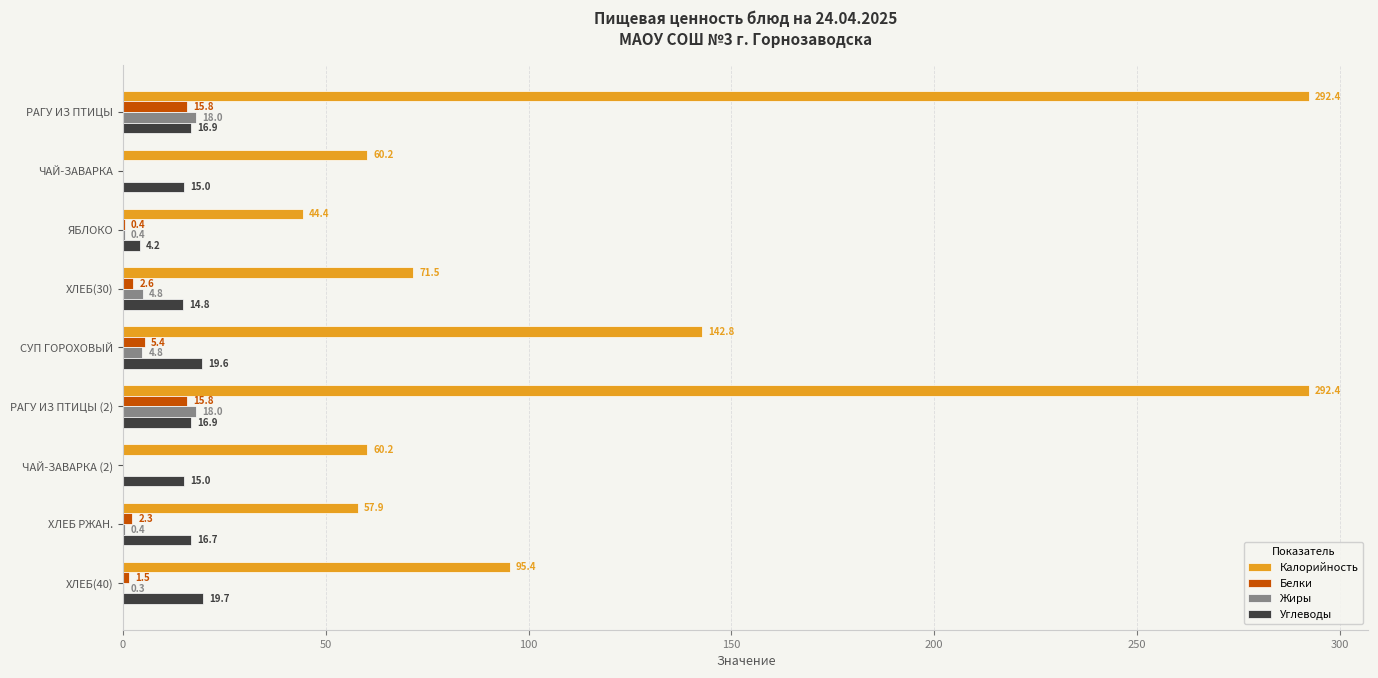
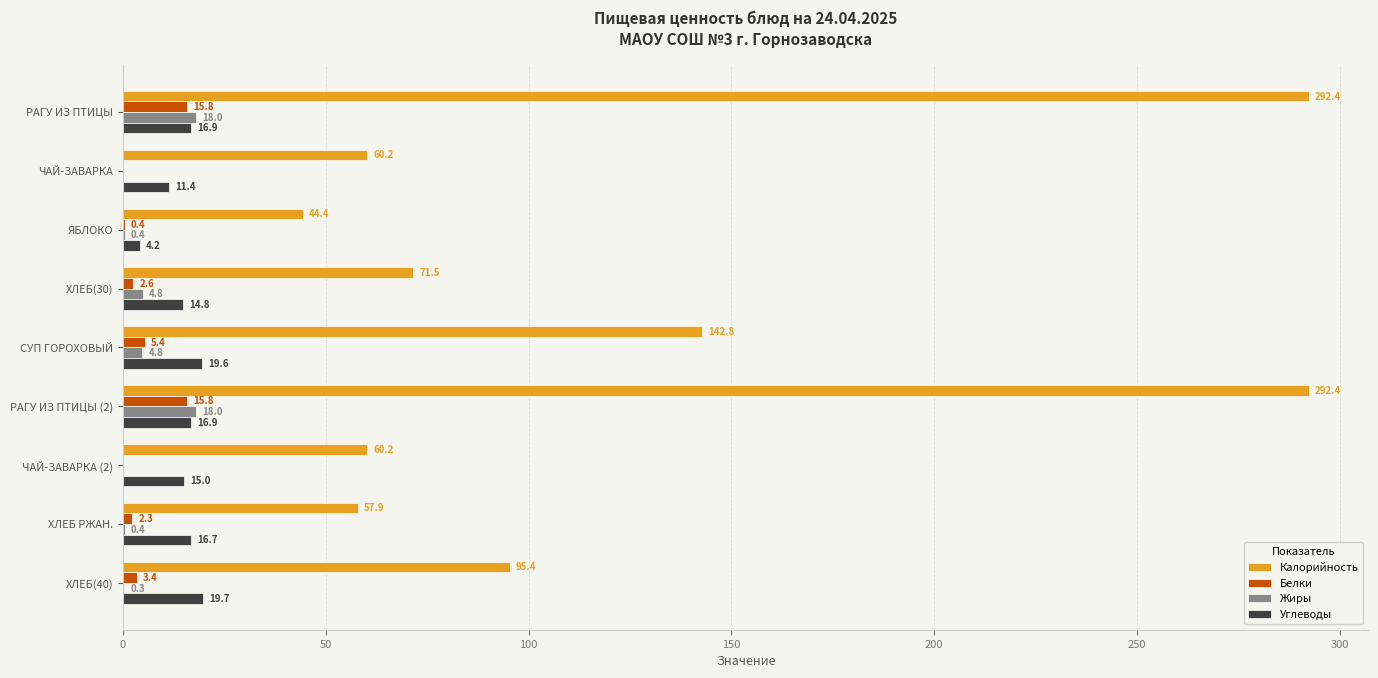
  {
    "Калорийность": {
      "РАГУ ИЗ ПТИЦЫ": 292.4,
      "ЧАЙ-ЗАВАРКА": 60.2,
      "ЯБЛОКО": 44.4,
      "ХЛЕБ(30)": 71.5,
      "СУП ГОРОХОВЫЙ": 142.8,
      "РАГУ ИЗ ПТИЦЫ (2)": 292.4,
      "ЧАЙ-ЗАВАРКА (2)": 60.2,
      "ХЛЕБ РЖАН.": 57.9,
      "ХЛЕБ(40)": 95.4
    },
    "Белки": {
      "РАГУ ИЗ ПТИЦЫ": 15.8,
      "ЯБЛОКО": 0.4,
      "ХЛЕБ(30)": 2.6,
      "СУП ГОРОХОВЫЙ": 5.4,
      "РАГУ ИЗ ПТИЦЫ (2)": 15.8,
      "ХЛЕБ РЖАН.": 2.3,
-     "ХЛЕБ(40)": 1.5
+     "ХЛЕБ(40)": 3.4
    },
    "Жиры": {
      "РАГУ ИЗ ПТИЦЫ": 18.0,
      "ЯБЛОКО": 0.4,
      "ХЛЕБ(30)": 4.8,
      "СУП ГОРОХОВЫЙ": 4.8,
      "РАГУ ИЗ ПТИЦЫ (2)": 18.0,
      "ХЛЕБ РЖАН.": 0.4,
      "ХЛЕБ(40)": 0.3
    },
    "Углеводы": {
      "РАГУ ИЗ ПТИЦЫ": 16.9,
-     "ЧАЙ-ЗАВАРКА": 15.0,
+     "ЧАЙ-ЗАВАРКА": 11.4,
      "ЯБЛОКО": 4.2,
      "ХЛЕБ(30)": 14.8,
      "СУП ГОРОХОВЫЙ": 19.6,
      "РАГУ ИЗ ПТИЦЫ (2)": 16.9,
      "ЧАЙ-ЗАВАРКА (2)": 15.0,
      "ХЛЕБ РЖАН.": 16.7,
      "ХЛЕБ(40)": 19.7
    }
  }
